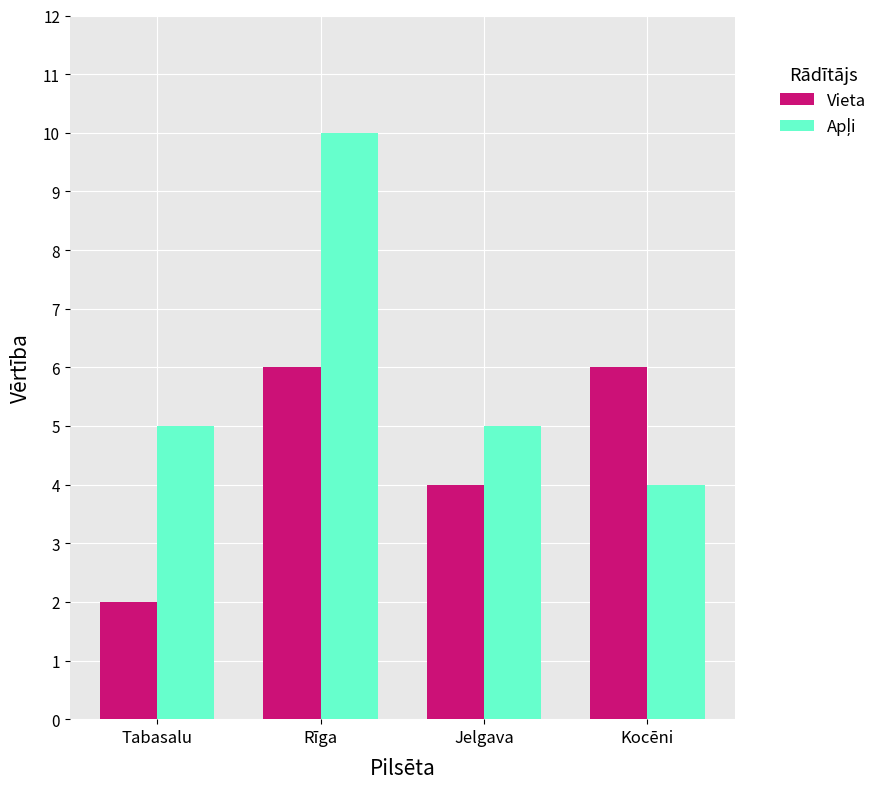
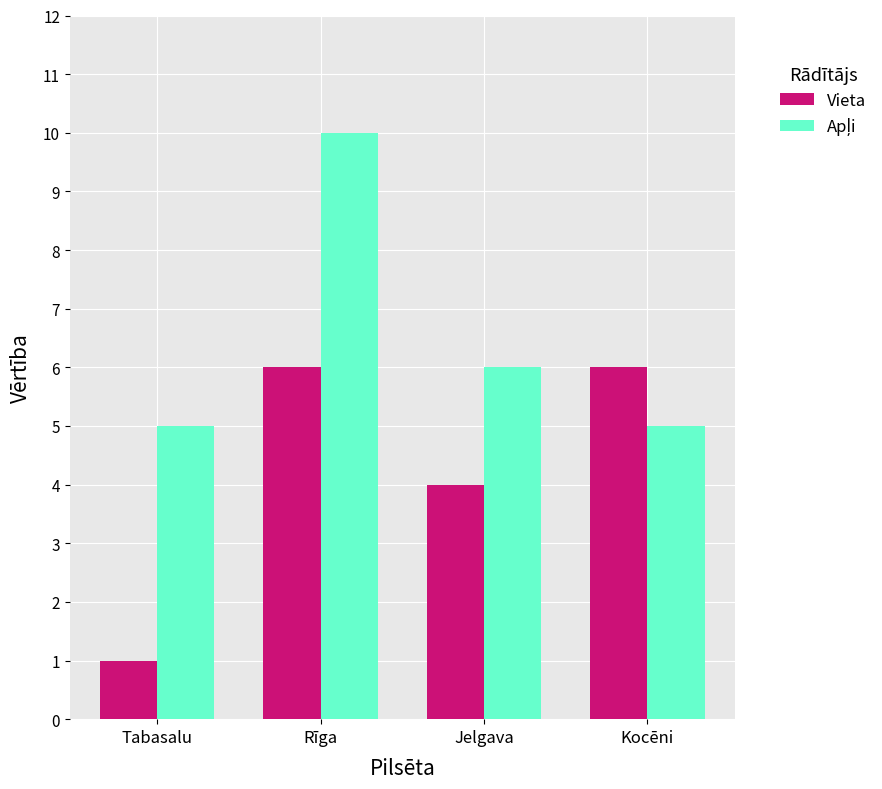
  {
    "Vieta": {
-     "Tabasalu": 2,
+     "Tabasalu": 1,
      "Rīga": 6,
      "Jelgava": 4,
      "Kocēni": 6
    },
    "Apļi": {
      "Tabasalu": 5,
      "Rīga": 10,
-     "Jelgava": 5,
-     "Kocēni": 4
+     "Jelgava": 6,
+     "Kocēni": 5
    }
  }
